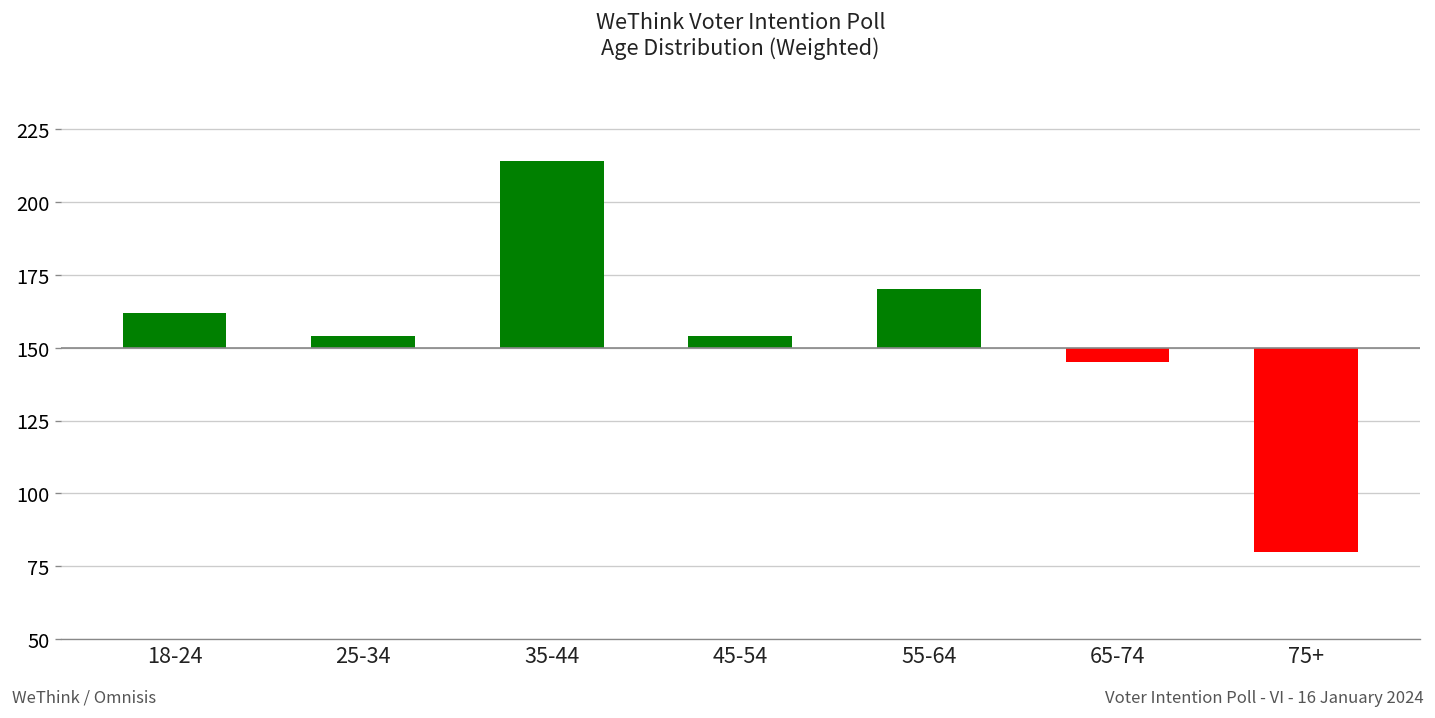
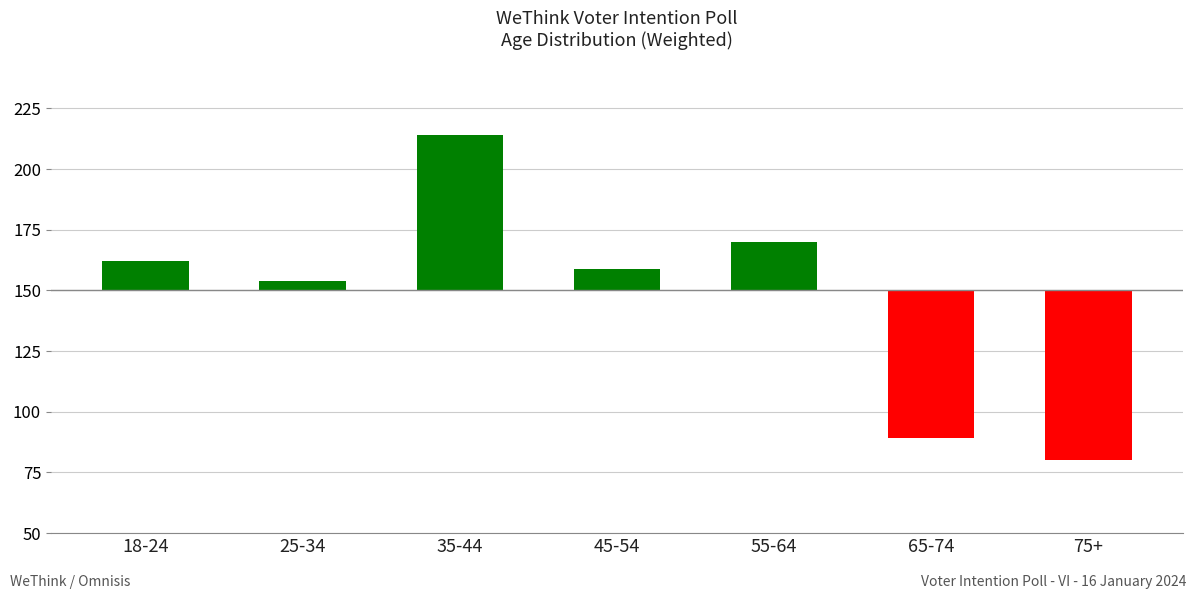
  {
    "18-24": 162,
    "25-34": 154,
    "35-44": 214,
-   "45-54": 154,
+   "45-54": 159,
    "55-64": 170,
-   "65-74": 145,
+   "65-74": 89,
    "75+": 80
  }
